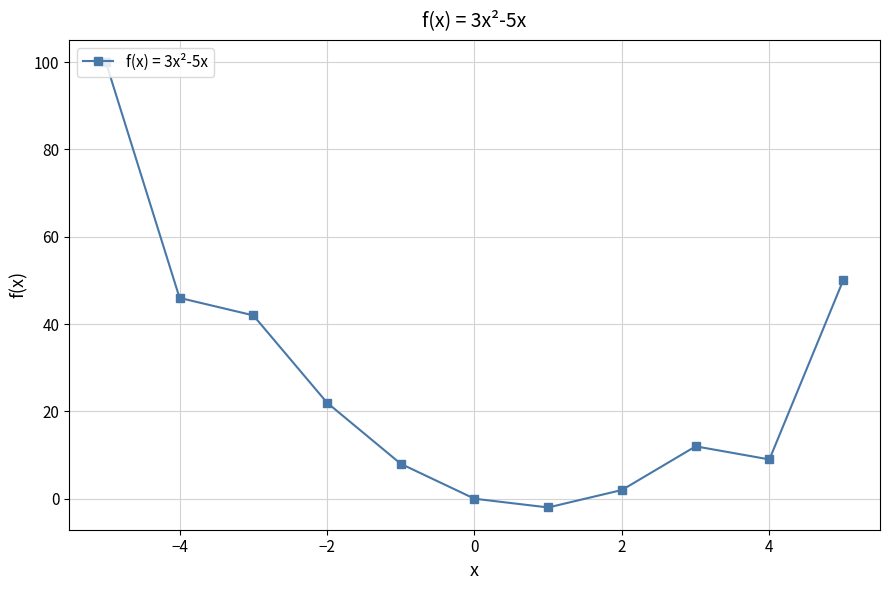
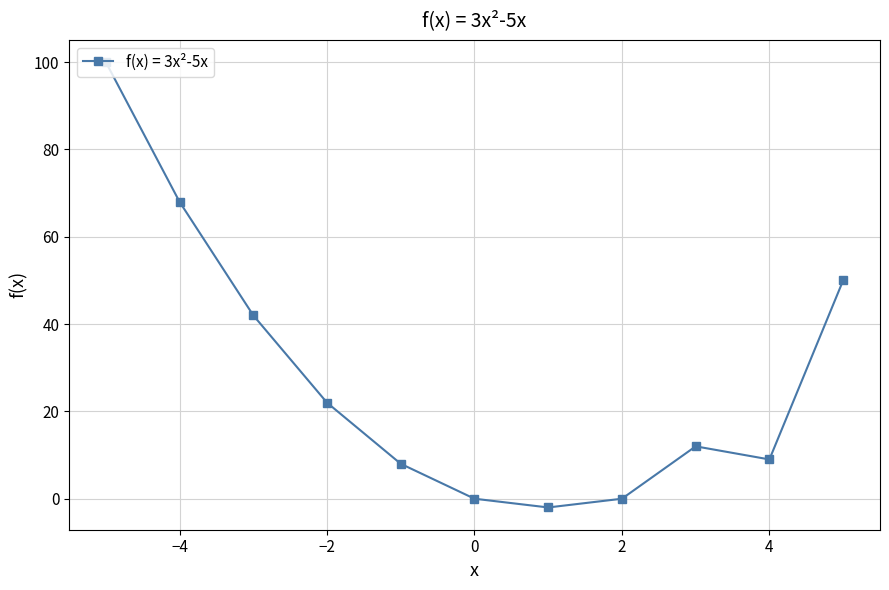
  {
-   "−4": 46,
+   "−4": 68,
    "−2": 22,
    "0": 0,
-   "2": 2,
+   "2": 0,
    "4": 9
  }
